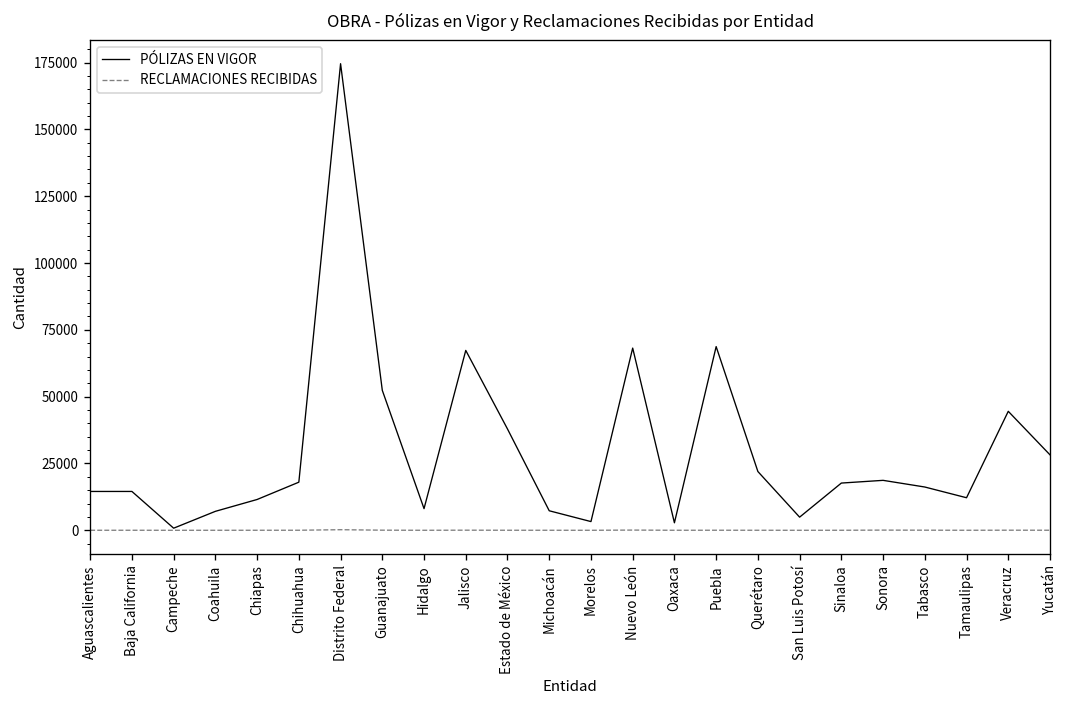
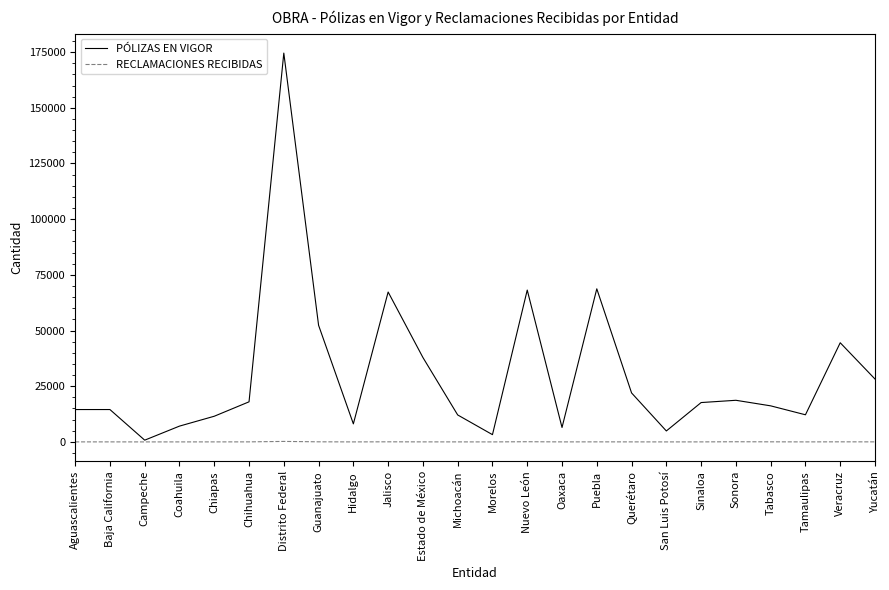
  {
    "PÓLIZAS EN VIGOR": {
      "Aguascalientes": 15000,
      "Baja California": 15000,
      "Coahuila": 7000,
      "Chiapas": 12000,
      "Chihuahua": 18000,
      "Distrito Federal": 175000,
      "Guanajuato": 52000,
      "Hidalgo": 8000,
      "Jalisco": 67000,
      "Estado de México": 38000,
-     "Michoacán": 7000,
+     "Michoacán": 12000,
      "Morelos": 3000,
      "Nuevo León": 68000,
-     "Oaxaca": 3000,
+     "Oaxaca": 6000,
      "Puebla": 69000,
      "Querétaro": 22000,
      "San Luis Potosí": 5000,
      "Sinaloa": 18000,
      "Sonora": 19000,
      "Tabasco": 16000,
      "Tamaulipas": 12000,
      "Veracruz": 45000,
      "Yucatán": 28000
    },
    "RECLAMACIONES RECIBIDAS": {
      "Aguascalientes": 0,
      "Baja California": 0,
      "Coahuila": 0,
      "Chiapas": 0,
      "Chihuahua": 0,
      "Distrito Federal": 0,
      "Guanajuato": 0,
      "Hidalgo": 0,
      "Jalisco": 0,
      "Estado de México": 0,
      "Michoacán": 0,
      "Morelos": 0,
      "Nuevo León": 0,
      "Oaxaca": 0,
      "Puebla": 0,
      "Querétaro": 0,
      "San Luis Potosí": 0,
      "Sinaloa": 0,
      "Sonora": 0,
      "Tabasco": 0,
      "Tamaulipas": 0,
      "Veracruz": 0,
      "Yucatán": 0
    }
  }
